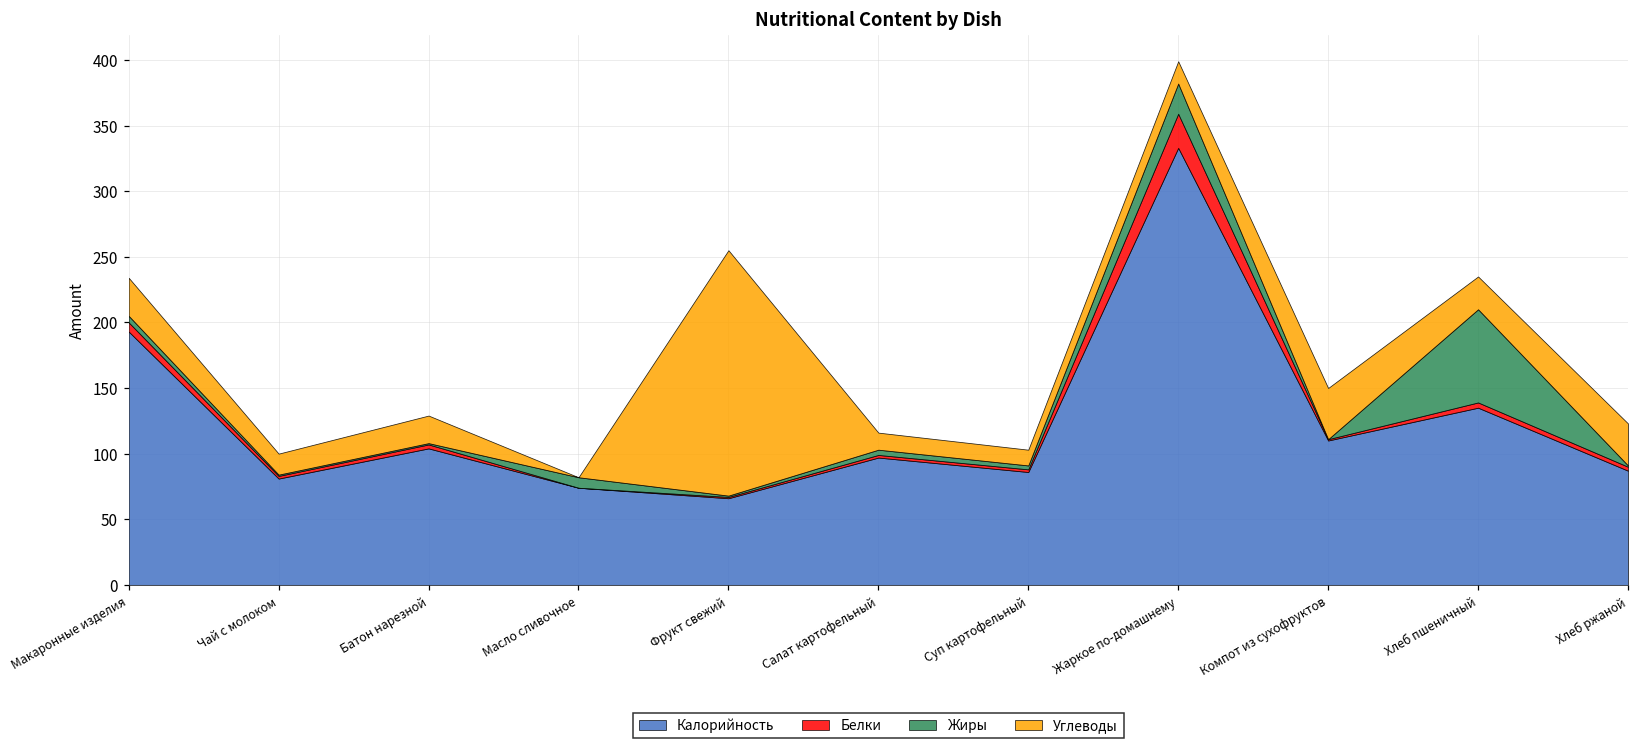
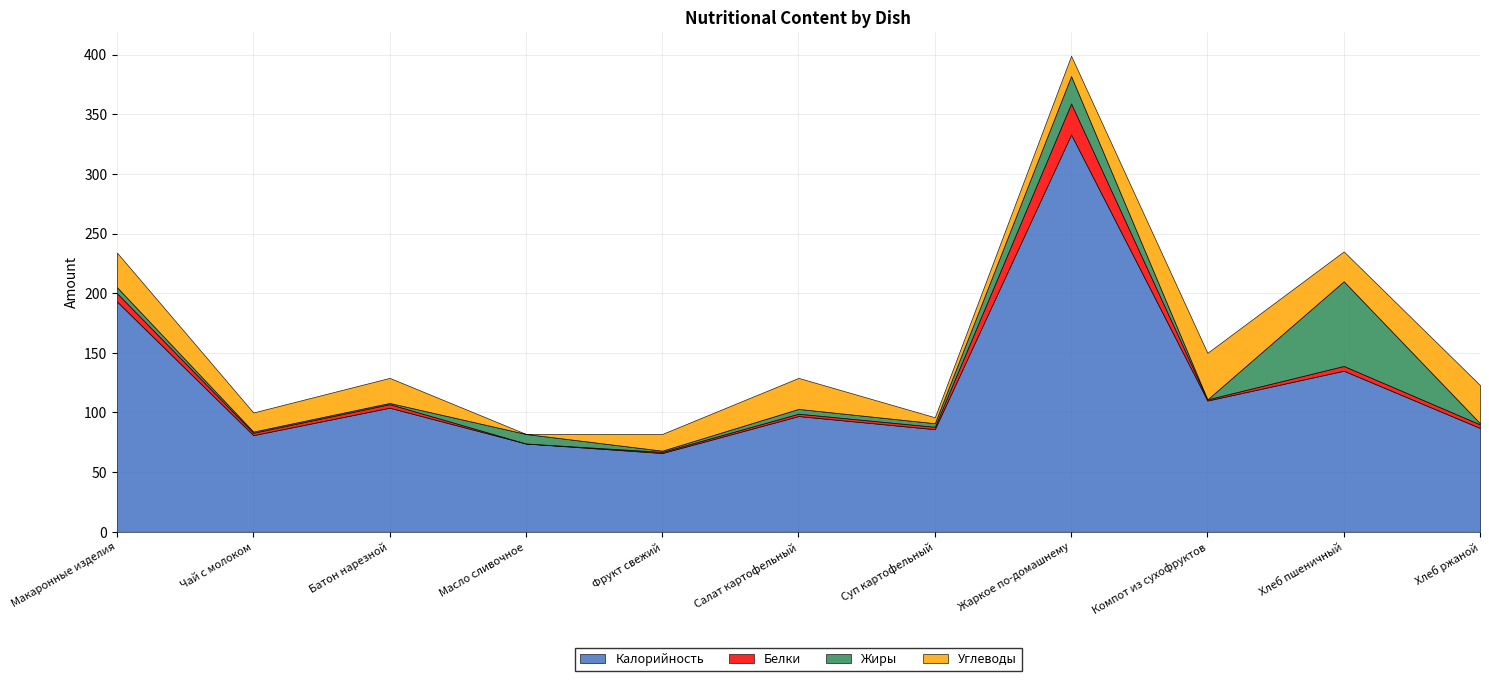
  {
    "Калорийность": {
      "Макаронные изделия": 193,
      "Батон нарезной": 104,
      "Жаркое по-домашнему": 333,
      "Хлеб пшеничный": 135,
      "Хлеб ржаной": 87
    },
    "Белки": {
      "Макаронные изделия": 7,
      "Жаркое по-домашнему": 26,
      "Хлеб пшеничный": 4
    },
    "Жиры": {
      "Макаронные изделия": 5,
      "Салат картофельный": 4,
      "Суп картофельный": 3,
      "Жаркое по-домашнему": 23,
      "Хлеб пшеничный": 71
    },
    "Углеводы": {
      "Макаронные изделия": 29,
      "Чай с молоком": 16,
      "Батон нарезной": 21,
-     "Фрукт свежий": 187,
-     "Салат картофельный": 13,
-     "Суп картофельный": 12,
+     "Фрукт свежий": 14,
+     "Салат картофельный": 26,
+     "Суп картофельный": 5,
      "Жаркое по-домашнему": 17,
      "Компот из сухофруктов": 39,
      "Хлеб пшеничный": 25,
      "Хлеб ржаной": 32
    }
  }
